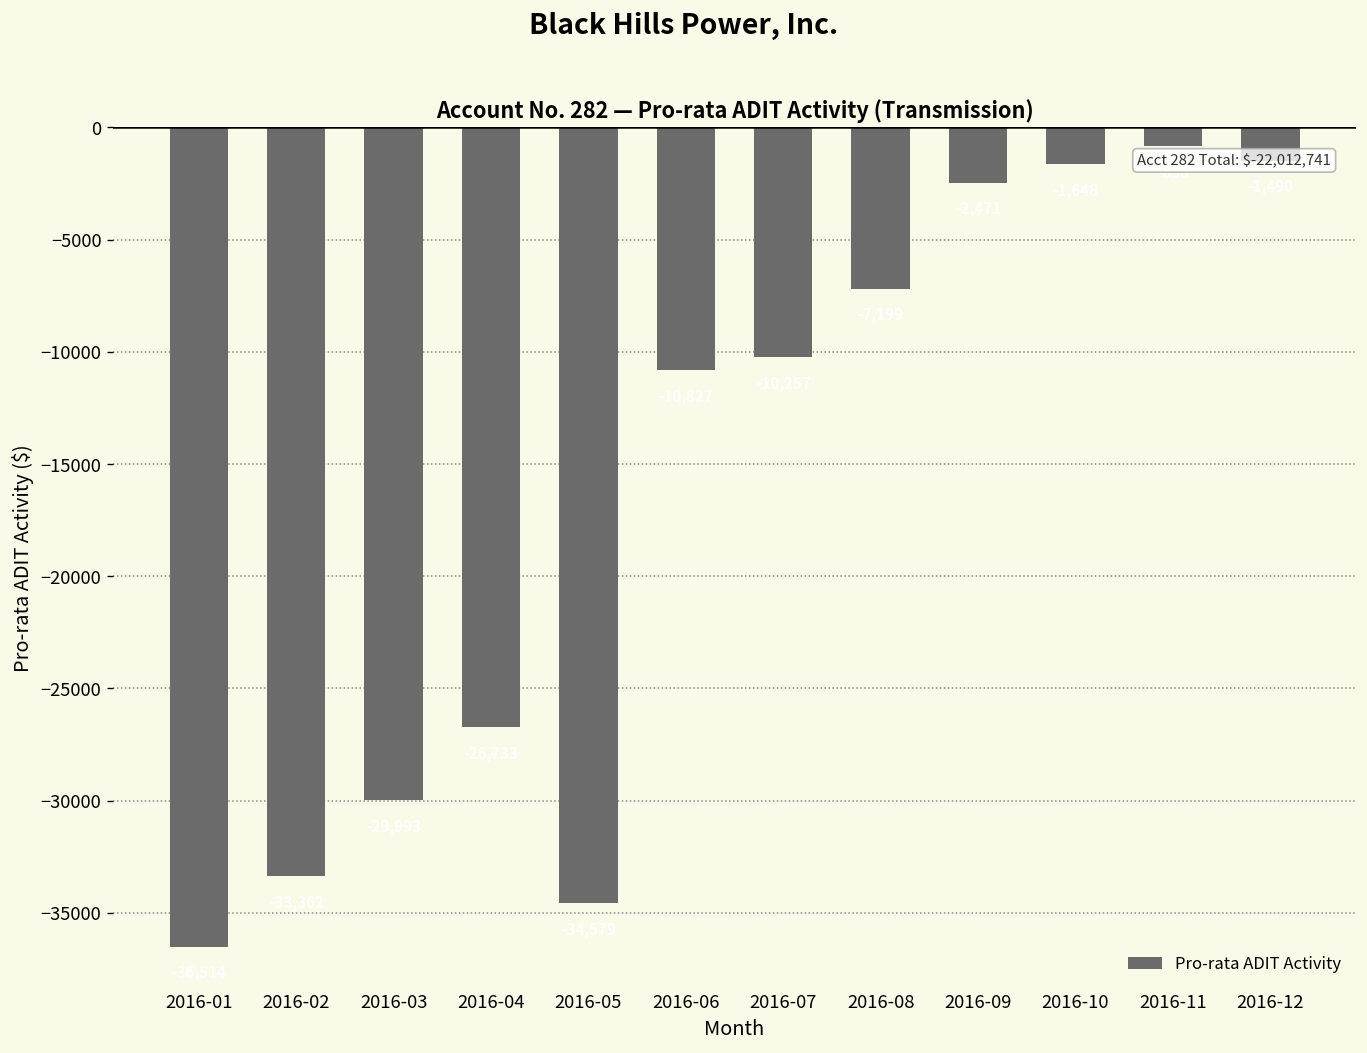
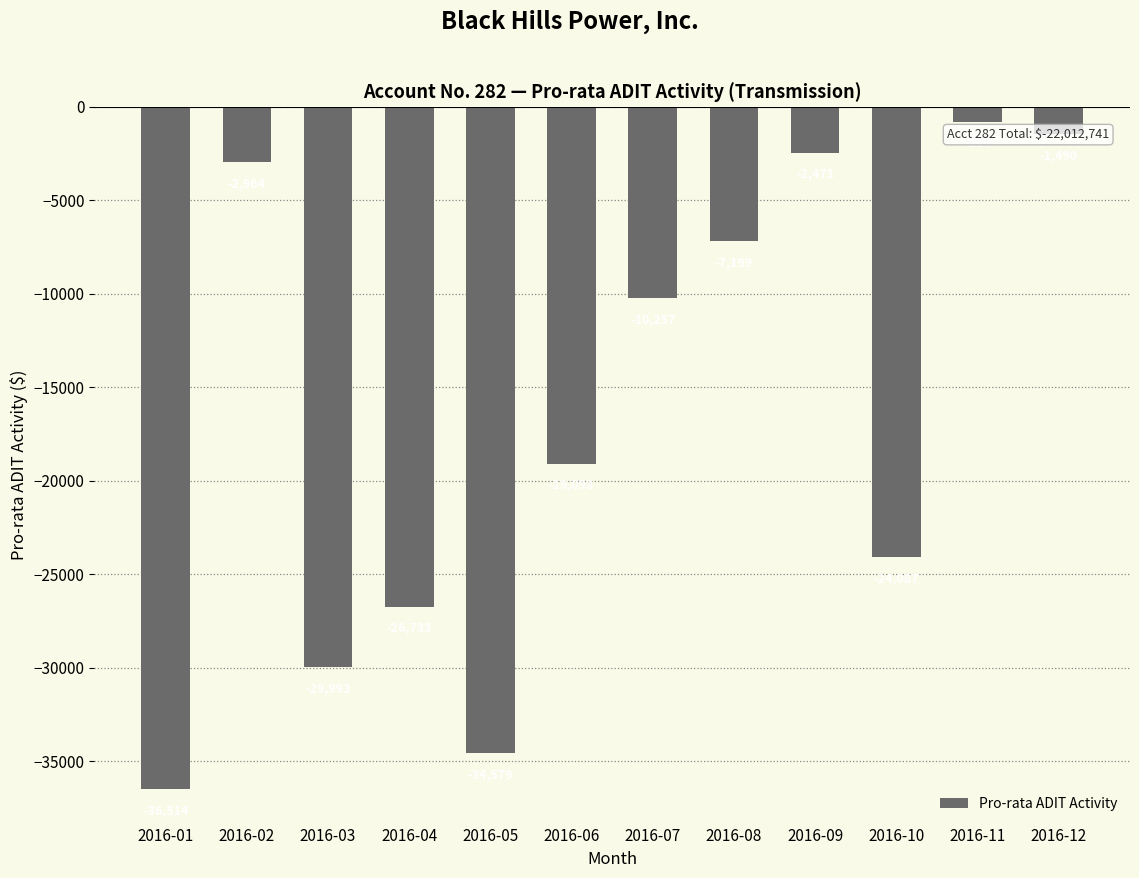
  {
    "2016-01": -36500,
-   "2016-02": -33400,
+   "2016-02": -3000,
    "2016-03": -30000,
    "2016-04": -26700,
    "2016-05": -34600,
-   "2016-06": -10800,
+   "2016-06": -19100,
    "2016-07": -10300,
    "2016-08": -7200,
    "2016-09": -2500,
-   "2016-10": -1600,
+   "2016-10": -24100,
    "2016-11": -900
  }
